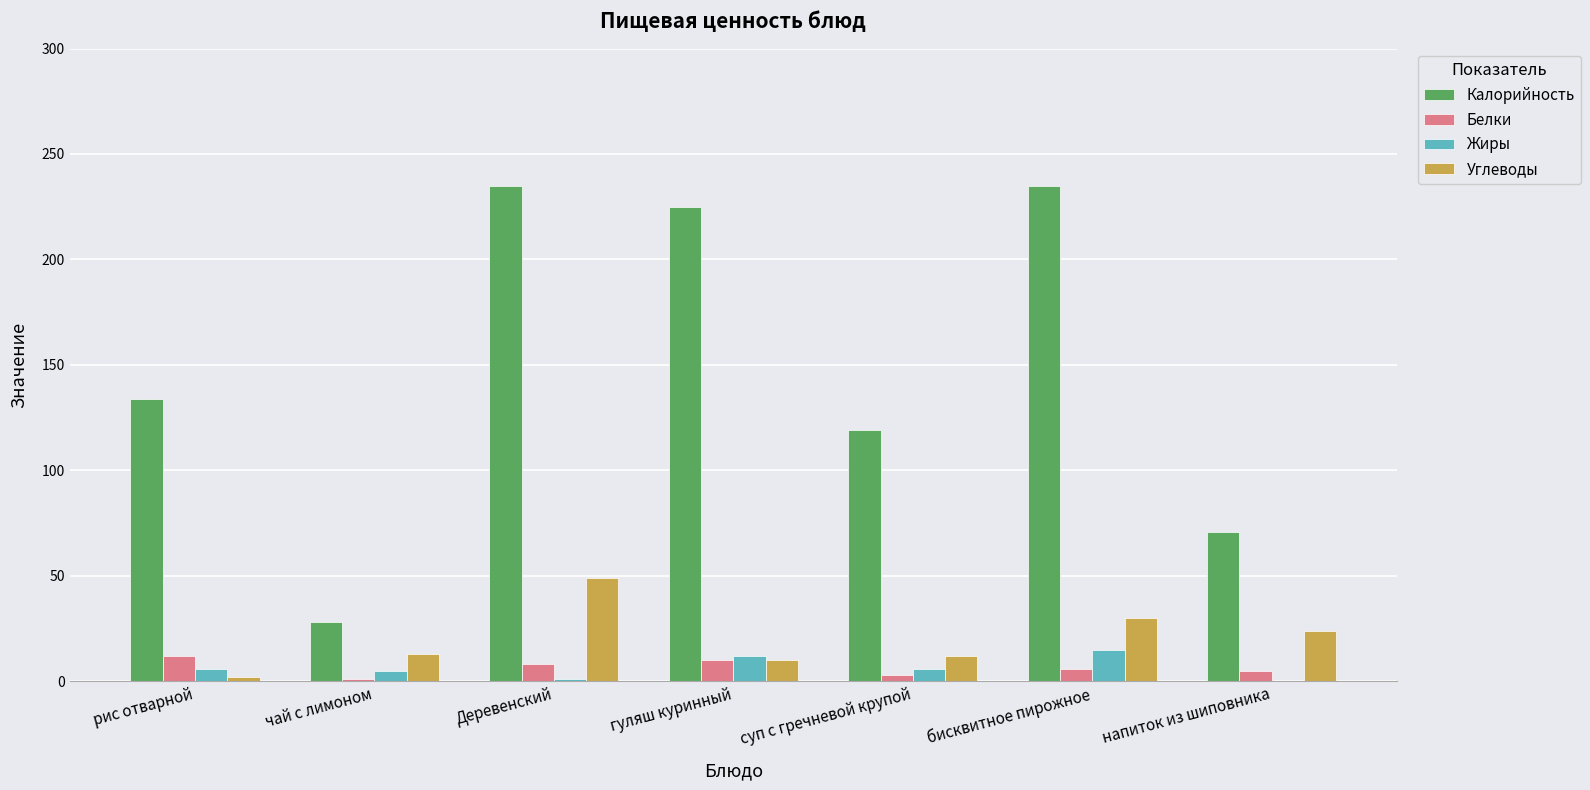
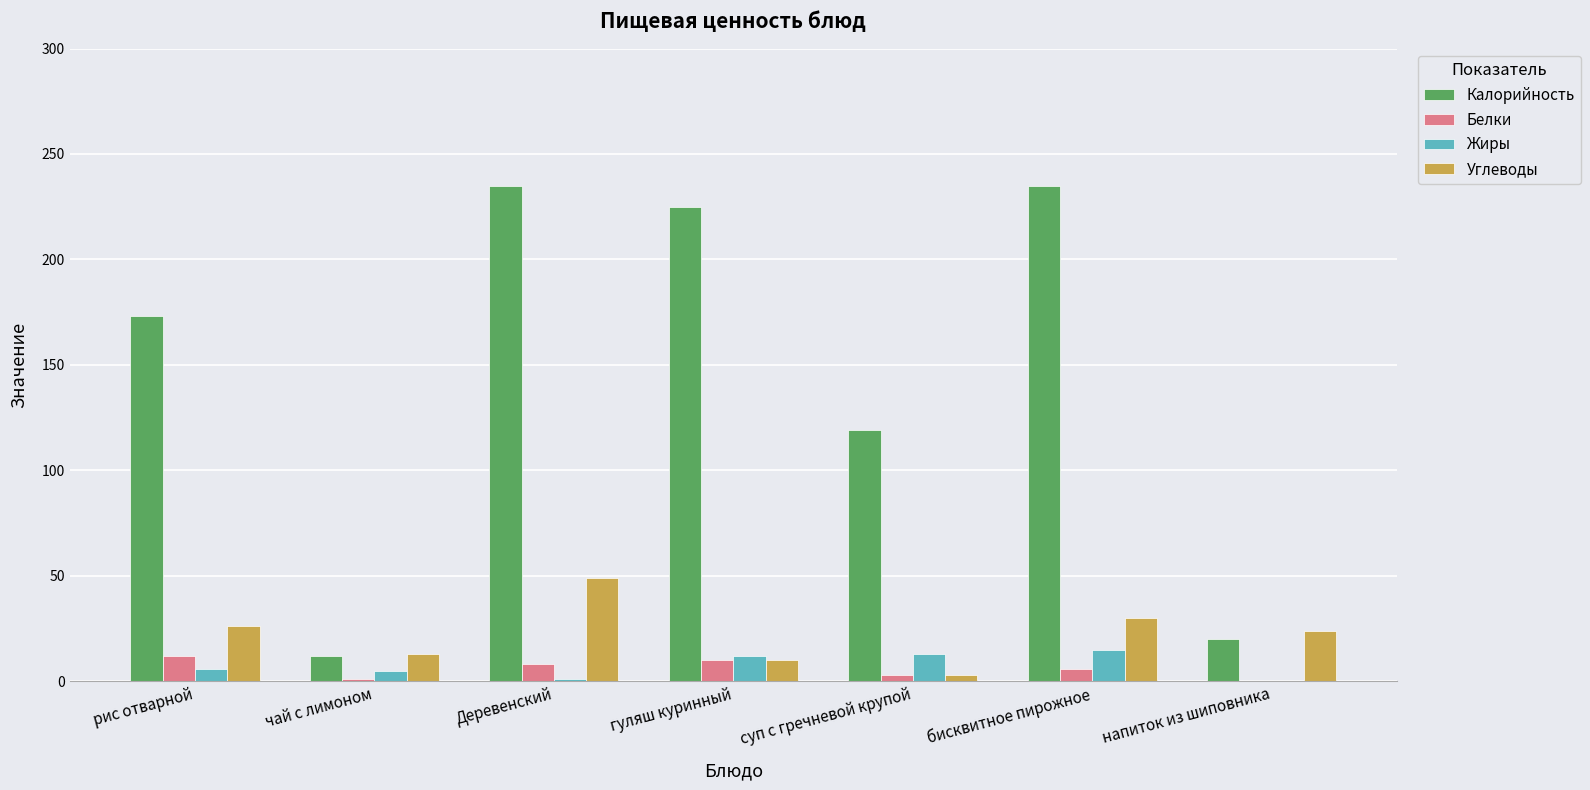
  {
    "Калорийность": {
-     "рис отварной": 134,
-     "чай с лимоном": 28,
+     "рис отварной": 173,
+     "чай с лимоном": 12,
      "Деревенский": 235,
      "гуляш куринный": 225,
      "суп с гречневой крупой": 119,
      "бисквитное пирожное": 235,
-     "напиток из шиповника": 71
+     "напиток из шиповника": 20
    },
    "Белки": {
      "рис отварной": 12,
      "Деревенский": 8,
      "гуляш куринный": 10,
      "суп с гречневой крупой": 3,
      "бисквитное пирожное": 6,
-     "напиток из шиповника": 5
+     "напиток из шиповника": 0
    },
    "Жиры": {
      "рис отварной": 6,
      "чай с лимоном": 5,
      "гуляш куринный": 12,
-     "суп с гречневой крупой": 6,
+     "суп с гречневой крупой": 13,
      "бисквитное пирожное": 15,
      "напиток из шиповника": 0
    },
    "Углеводы": {
-     "рис отварной": 2,
+     "рис отварной": 26,
      "чай с лимоном": 13,
      "Деревенский": 49,
      "гуляш куринный": 10,
-     "суп с гречневой крупой": 12,
+     "суп с гречневой крупой": 3,
      "бисквитное пирожное": 30,
      "напиток из шиповника": 24
    }
  }
